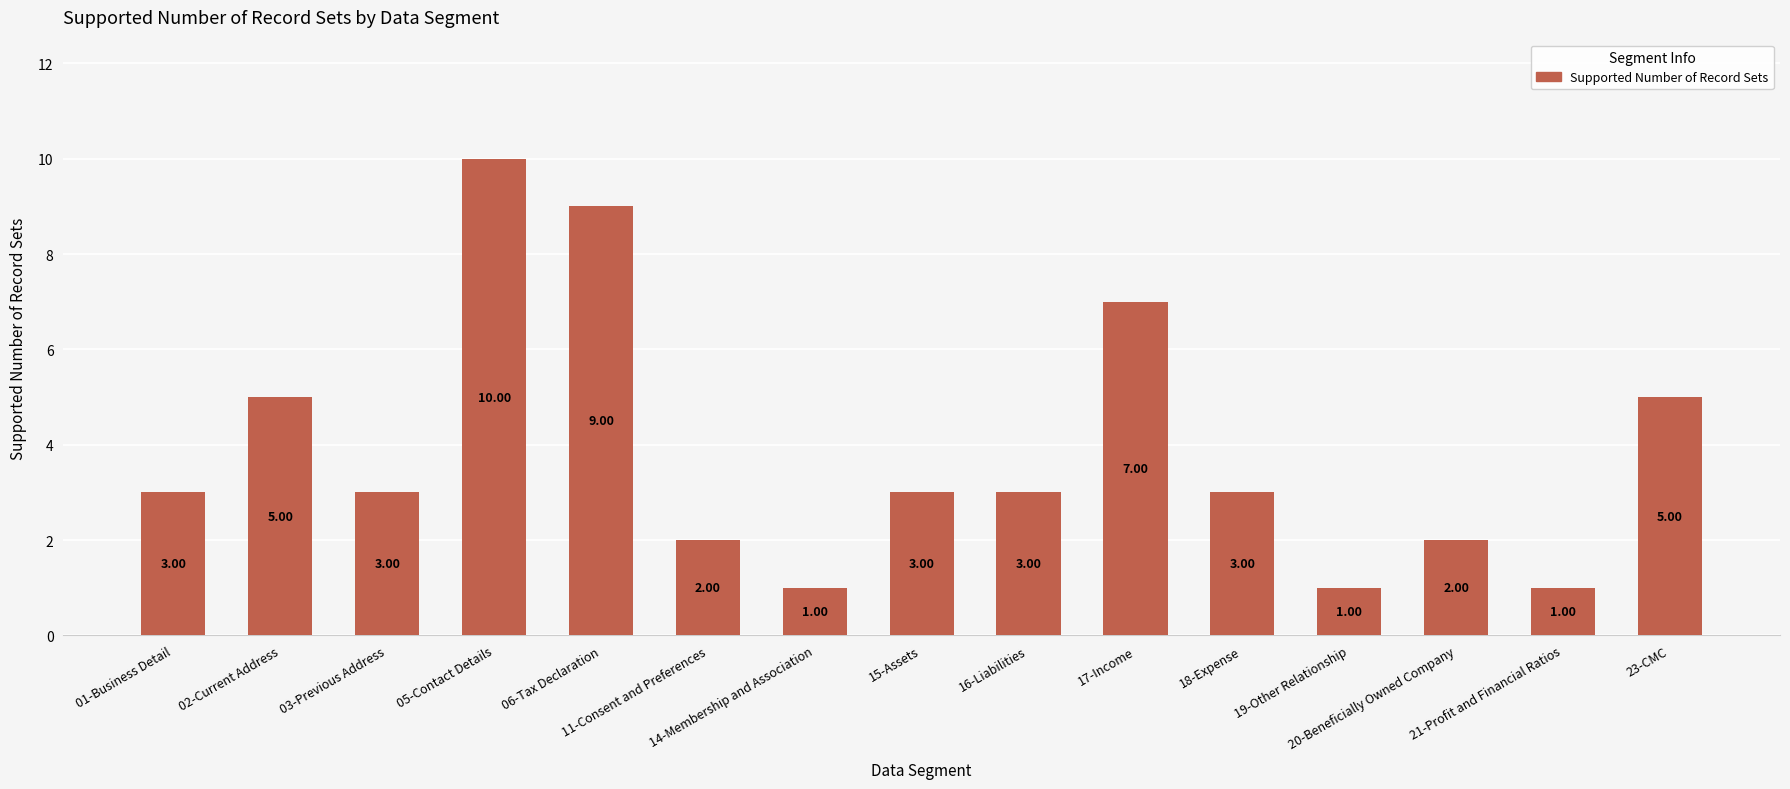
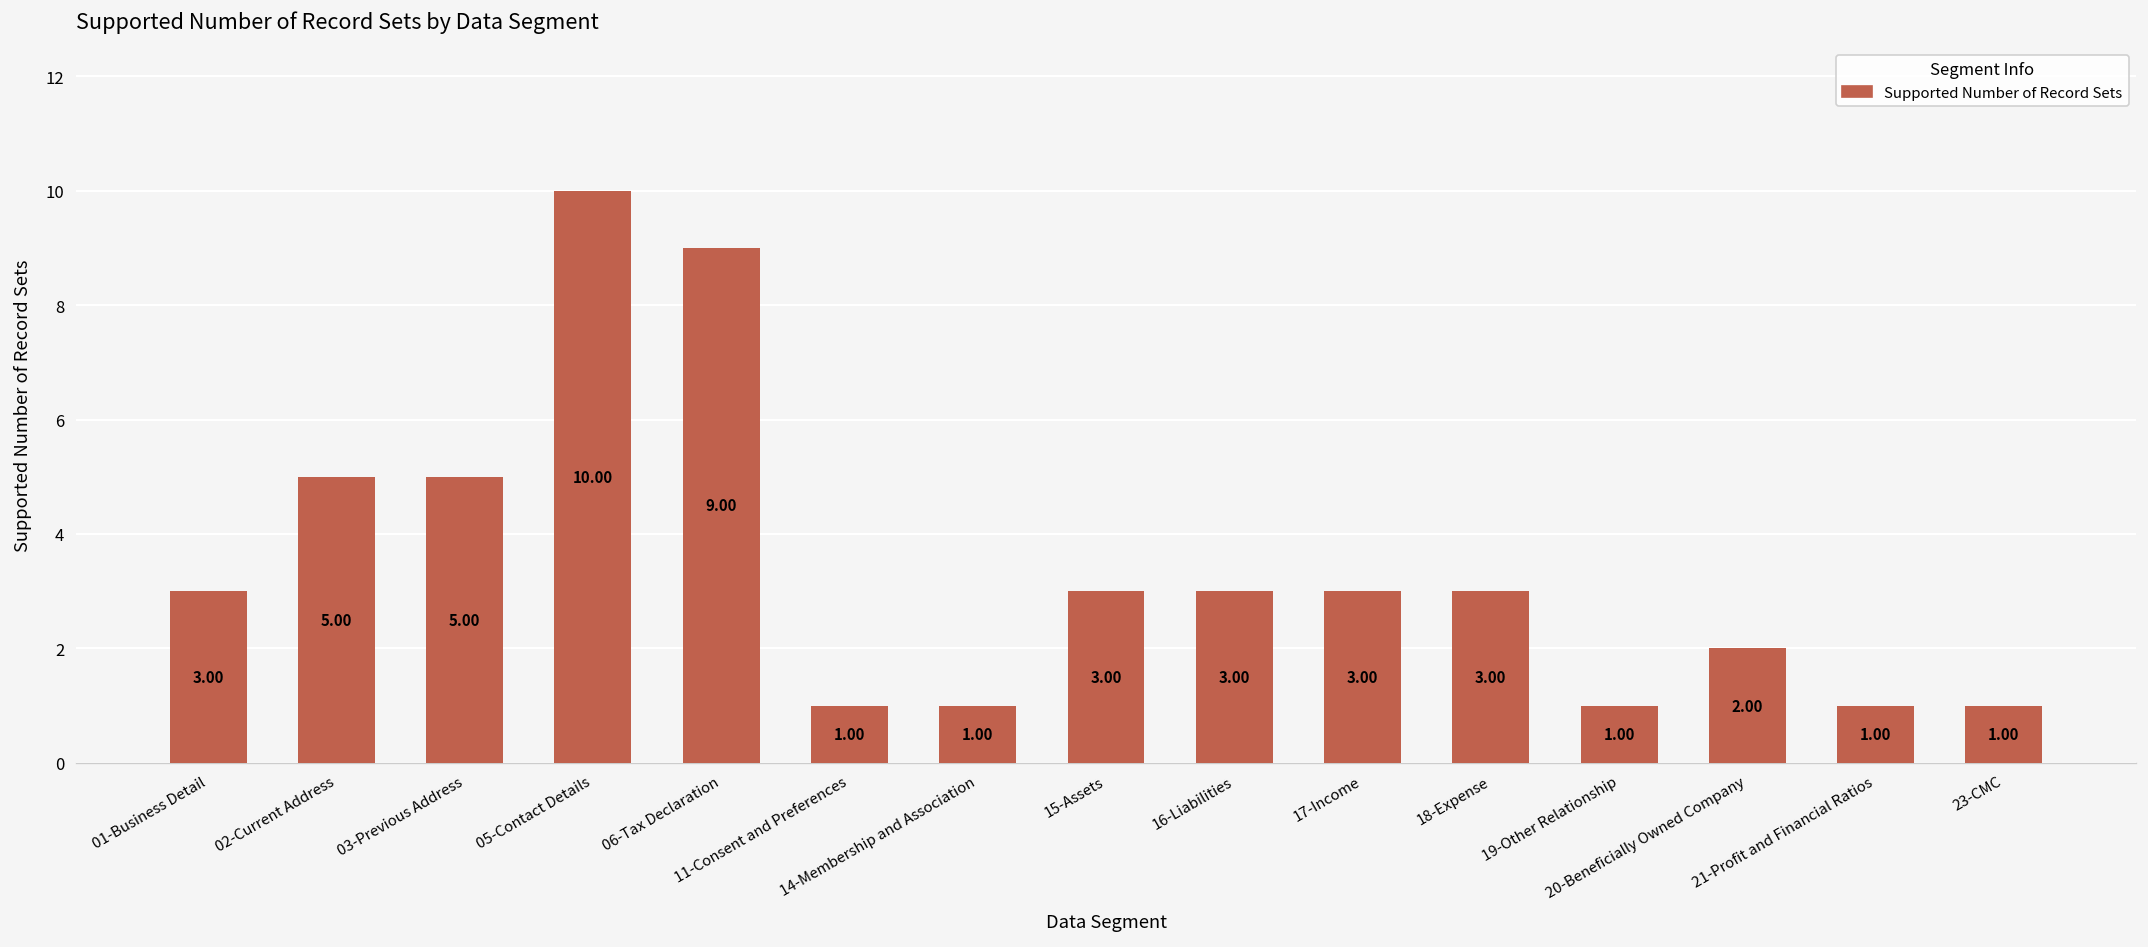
  {
    "01-Business Detail": 3.00,
    "02-Current Address": 5.00,
-   "03-Previous Address": 3.00,
+   "03-Previous Address": 5.00,
    "05-Contact Details": 10.00,
    "06-Tax Declaration": 9.00,
-   "11-Consent and Preferences": 2.00,
+   "11-Consent and Preferences": 1.00,
    "14-Membership and Association": 1.00,
    "15-Assets": 3.00,
    "16-Liabilities": 3.00,
-   "17-Income": 7.00,
+   "17-Income": 3.00,
    "18-Expense": 3.00,
    "19-Other Relationship": 1.00,
    "20-Beneficially Owned Company": 2.00,
    "21-Profit and Financial Ratios": 1.00,
-   "23-CMC": 5.00
+   "23-CMC": 1.00
  }
